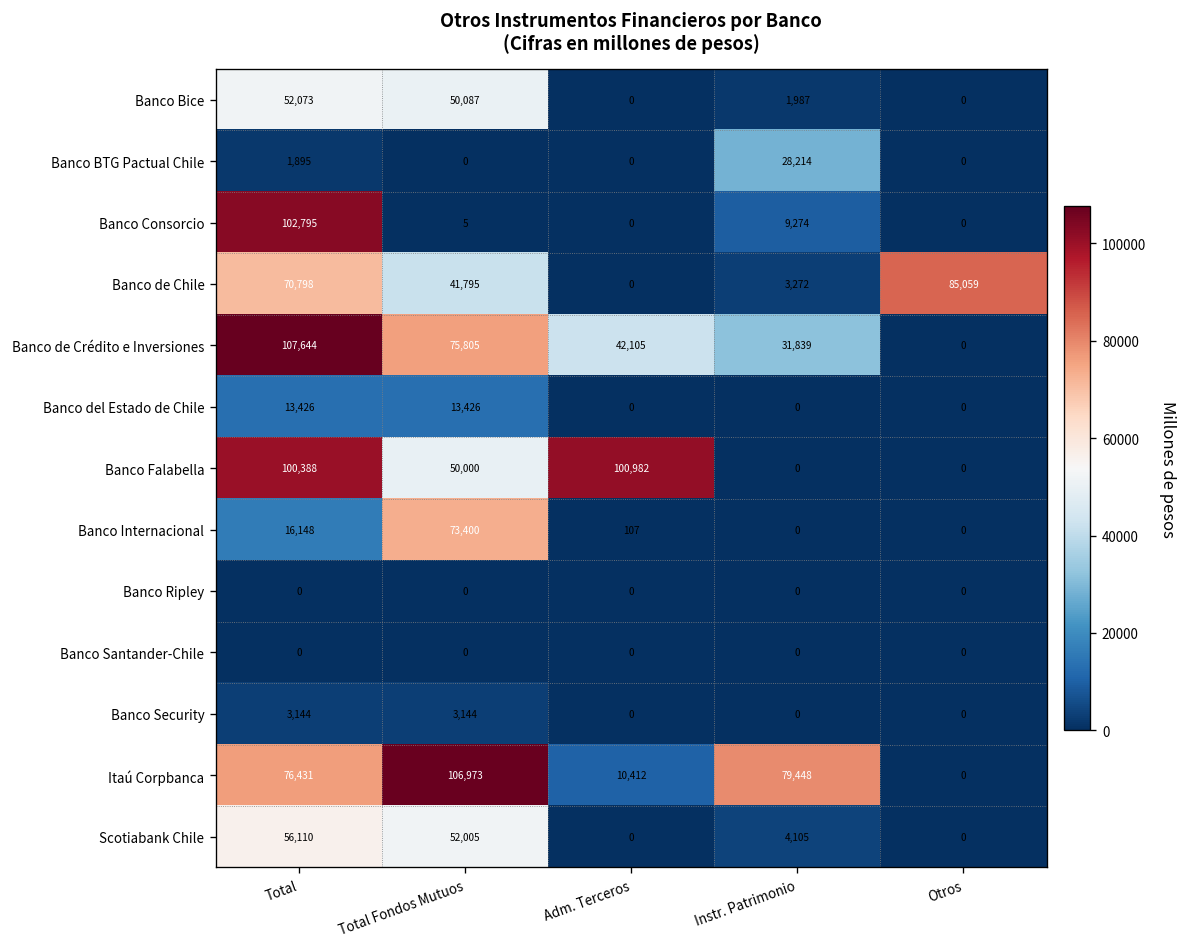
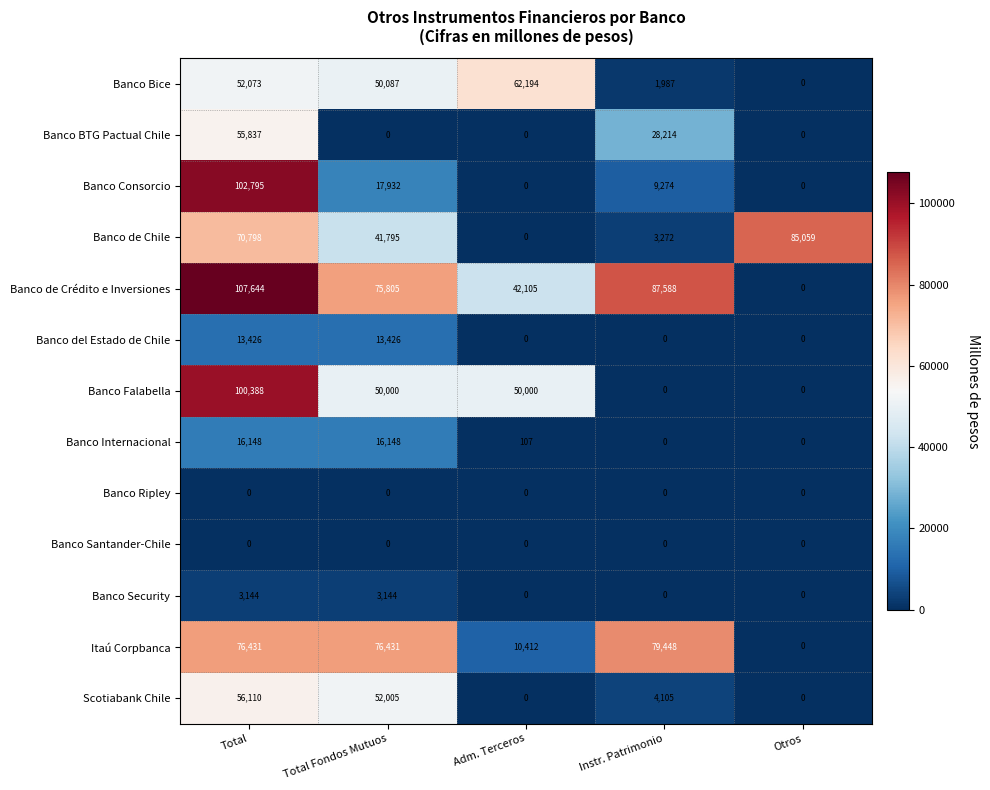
  {
    "Banco Bice": {
      "Total": "52,073",
      "Total Fondos Mutuos": "50,087",
-     "Adm. Terceros": "0",
+     "Adm. Terceros": "62,194",
      "Instr. Patrimonio": "1,987",
      "Otros": "0"
    },
    "Banco BTG Pactual Chile": {
-     "Total": "1,895",
+     "Total": "55,837",
      "Total Fondos Mutuos": "0",
      "Adm. Terceros": "0",
      "Instr. Patrimonio": "28,214",
      "Otros": "0"
    },
    "Banco Consorcio": {
      "Total": "102,795",
-     "Total Fondos Mutuos": "5",
+     "Total Fondos Mutuos": "17,932",
      "Adm. Terceros": "0",
      "Instr. Patrimonio": "9,274",
      "Otros": "0"
    },
    "Banco de Chile": {
      "Total": "70,798",
      "Total Fondos Mutuos": "41,795",
      "Adm. Terceros": "0",
      "Instr. Patrimonio": "3,272",
      "Otros": "85,059"
    },
    "Banco de Crédito e Inversiones": {
      "Total": "107,644",
      "Total Fondos Mutuos": "75,805",
      "Adm. Terceros": "42,105",
-     "Instr. Patrimonio": "31,839",
+     "Instr. Patrimonio": "87,588",
      "Otros": "0"
    },
    "Banco del Estado de Chile": {
      "Total": "13,426",
      "Total Fondos Mutuos": "13,426",
      "Adm. Terceros": "0",
      "Instr. Patrimonio": "0",
      "Otros": "0"
    },
    "Banco Falabella": {
      "Total": "100,388",
      "Total Fondos Mutuos": "50,000",
-     "Adm. Terceros": "100,982",
+     "Adm. Terceros": "50,000",
      "Instr. Patrimonio": "0",
      "Otros": "0"
    },
    "Banco Internacional": {
      "Total": "16,148",
-     "Total Fondos Mutuos": "73,400",
+     "Total Fondos Mutuos": "16,148",
      "Adm. Terceros": "107",
      "Instr. Patrimonio": "0",
      "Otros": "0"
    },
    "Banco Ripley": {
      "Total": "0",
      "Total Fondos Mutuos": "0",
      "Adm. Terceros": "0",
      "Instr. Patrimonio": "0",
      "Otros": "0"
    },
    "Banco Santander-Chile": {
      "Total": "0",
      "Total Fondos Mutuos": "0",
      "Adm. Terceros": "0",
      "Instr. Patrimonio": "0",
      "Otros": "0"
    },
    "Banco Security": {
      "Total": "3,144",
      "Total Fondos Mutuos": "3,144",
      "Adm. Terceros": "0",
      "Instr. Patrimonio": "0",
      "Otros": "0"
    },
    "Itaú Corpbanca": {
      "Total": "76,431",
-     "Total Fondos Mutuos": "106,973",
+     "Total Fondos Mutuos": "76,431",
      "Adm. Terceros": "10,412",
      "Instr. Patrimonio": "79,448",
      "Otros": "0"
    },
    "Scotiabank Chile": {
      "Total": "56,110",
      "Total Fondos Mutuos": "52,005",
      "Adm. Terceros": "0",
      "Instr. Patrimonio": "4,105",
      "Otros": "0"
    }
  }
